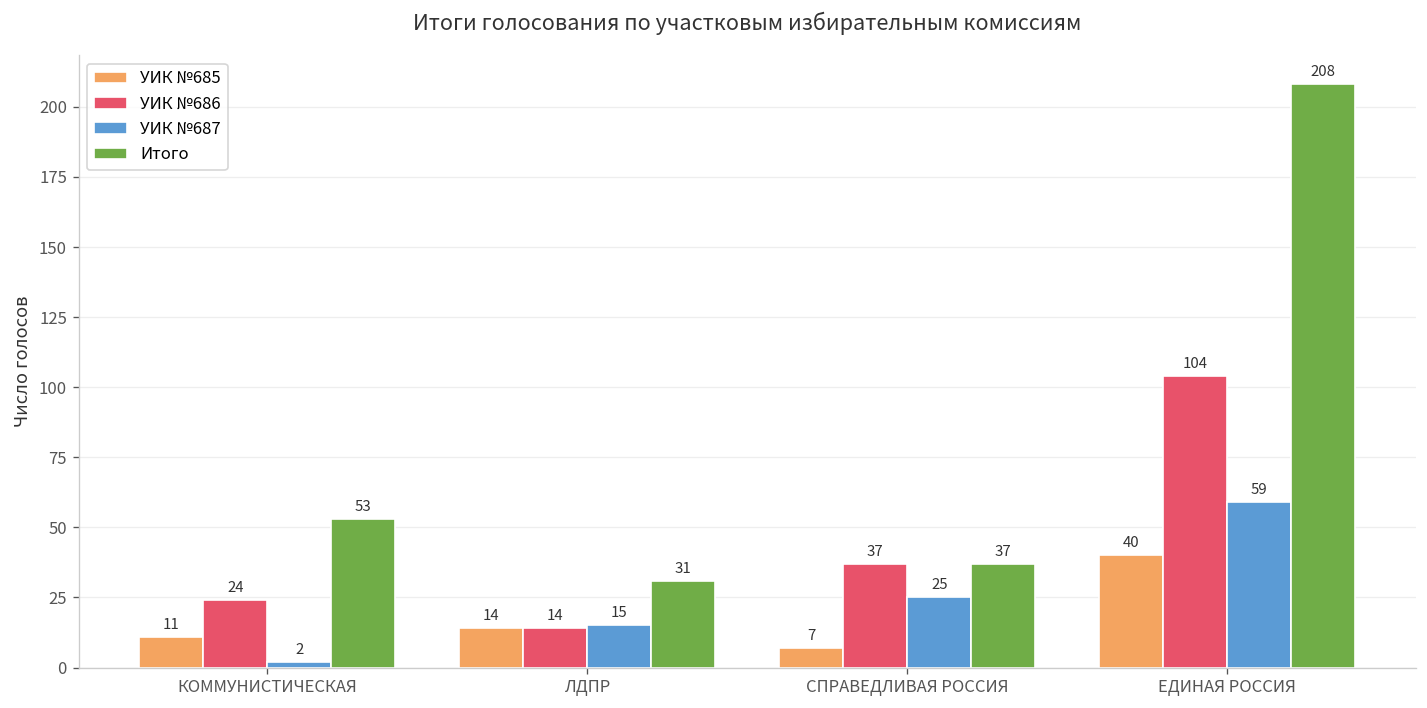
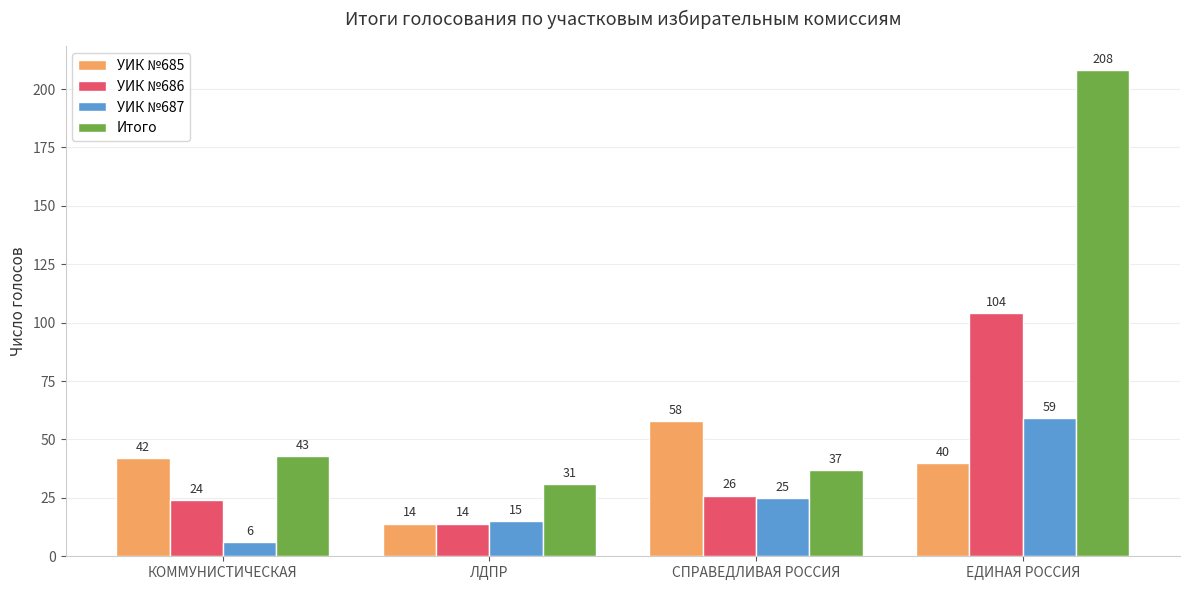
  {
    "УИК №685": {
-     "КОММУНИСТИЧЕСКАЯ": 11,
+     "КОММУНИСТИЧЕСКАЯ": 42,
      "ЛДПР": 14,
-     "СПРАВЕДЛИВАЯ РОССИЯ": 7,
+     "СПРАВЕДЛИВАЯ РОССИЯ": 58,
      "ЕДИНАЯ РОССИЯ": 40
    },
    "УИК №686": {
      "КОММУНИСТИЧЕСКАЯ": 24,
      "ЛДПР": 14,
-     "СПРАВЕДЛИВАЯ РОССИЯ": 37,
+     "СПРАВЕДЛИВАЯ РОССИЯ": 26,
      "ЕДИНАЯ РОССИЯ": 104
    },
    "УИК №687": {
-     "КОММУНИСТИЧЕСКАЯ": 2,
+     "КОММУНИСТИЧЕСКАЯ": 6,
      "ЛДПР": 15,
      "СПРАВЕДЛИВАЯ РОССИЯ": 25,
      "ЕДИНАЯ РОССИЯ": 59
    },
    "Итого": {
-     "КОММУНИСТИЧЕСКАЯ": 53,
+     "КОММУНИСТИЧЕСКАЯ": 43,
      "ЛДПР": 31,
      "СПРАВЕДЛИВАЯ РОССИЯ": 37,
      "ЕДИНАЯ РОССИЯ": 208
    }
  }
